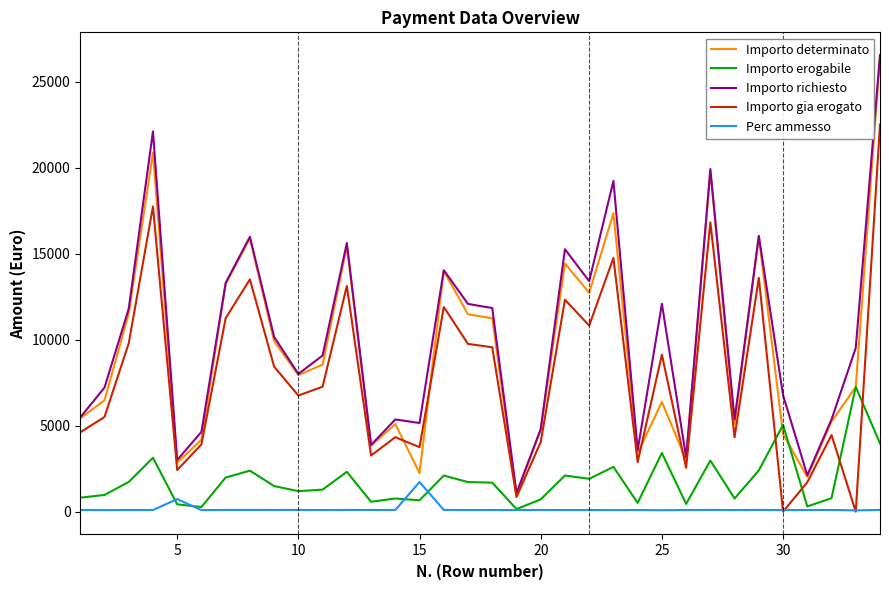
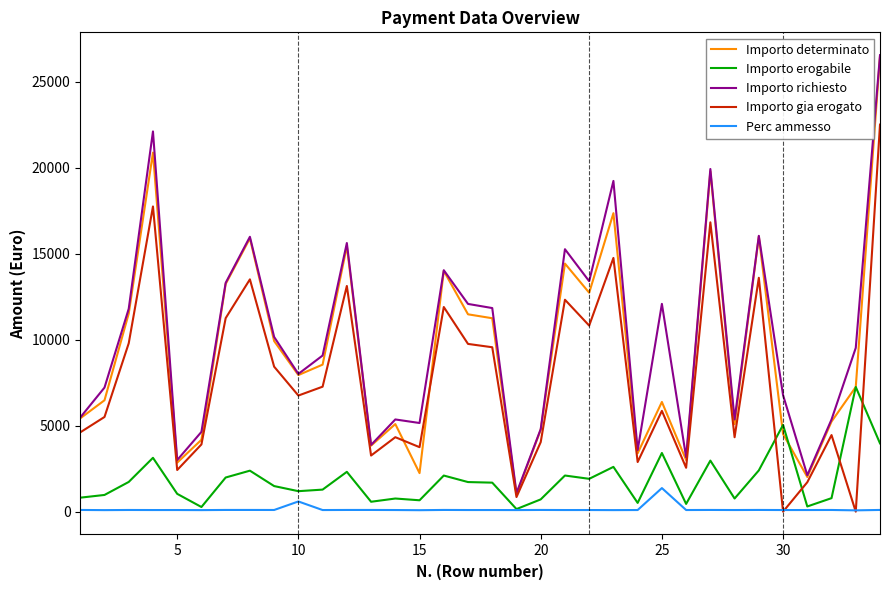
  {
    "Importo determinato": {
      "5": 2900,
      "15": 2200,
      "25": 6400,
      "30": 4500
    },
    "Importo erogabile": {
-     "5": 400,
+     "5": 1000,
      "10": 1200,
      "15": 700,
      "20": 700,
      "25": 3400,
      "30": 5000
    },
    "Importo richiesto": {
      "5": 3000,
      "15": 5200,
      "25": 12100,
      "30": 6800
    },
    "Importo gia erogato": {
      "5": 2400,
      "10": 6800,
      "15": 3800,
      "20": 4000,
-     "25": 9100
+     "25": 5900
    },
    "Perc ammesso": {
-     "5": 700,
-     "10": 100,
-     "15": 1700,
+     "5": 100,
+     "10": 600,
+     "15": 100,
      "20": 100,
-     "25": 100
+     "25": 1400
    }
  }
